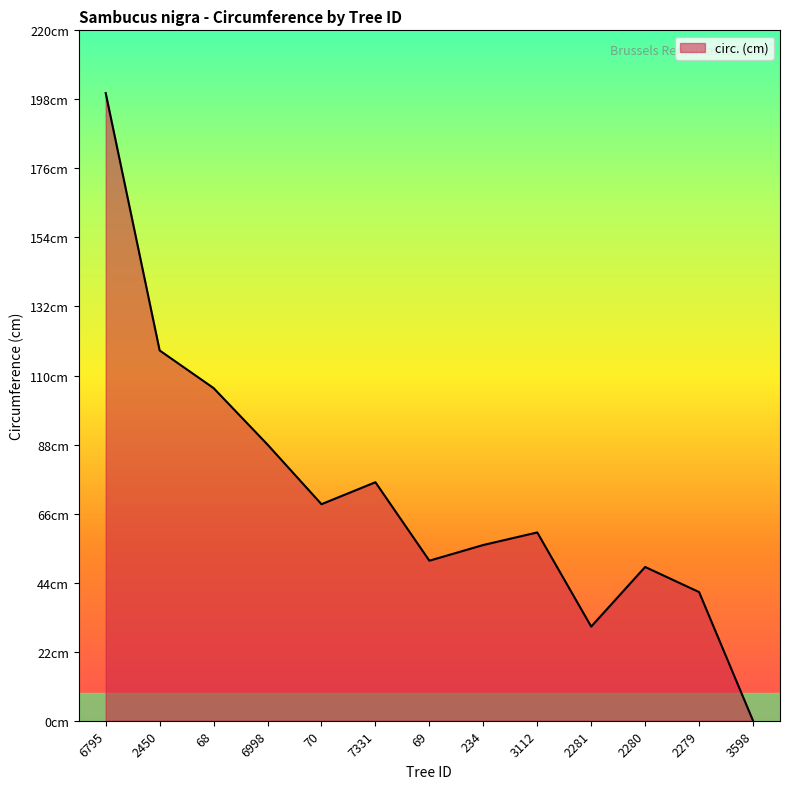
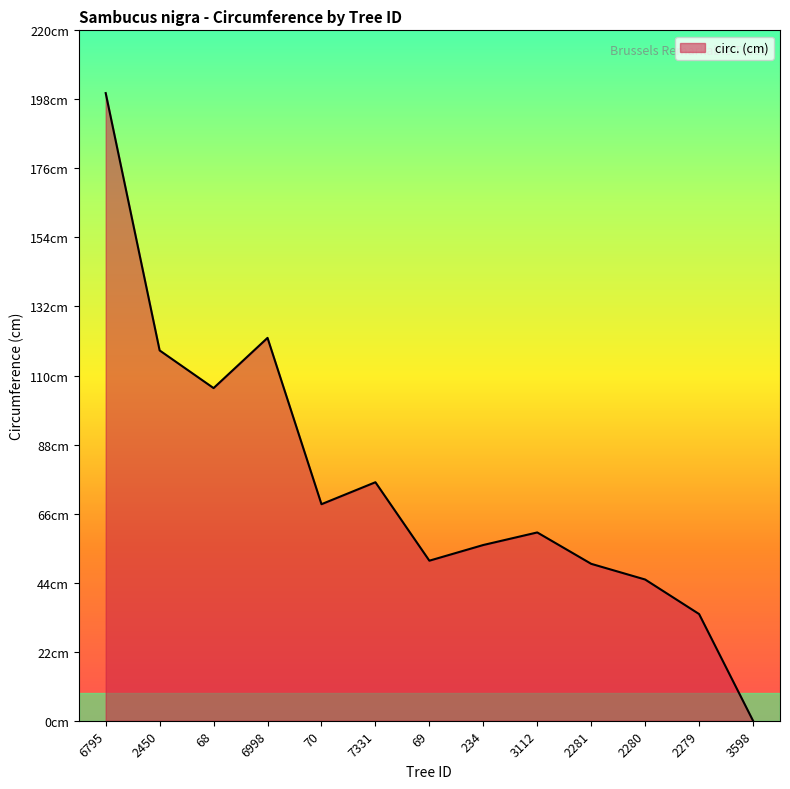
  {
    "6795": "200cm",
    "2450": "118cm",
    "68": "106cm",
-   "6998": "88cm",
+   "6998": "122cm",
    "70": "69cm",
    "7331": "76cm",
    "69": "51cm",
    "234": "56cm",
    "3112": "60cm",
-   "2281": "30cm",
-   "2280": "49cm",
-   "2279": "41cm"
+   "2281": "50cm",
+   "2280": "45cm",
+   "2279": "34cm"
  }
